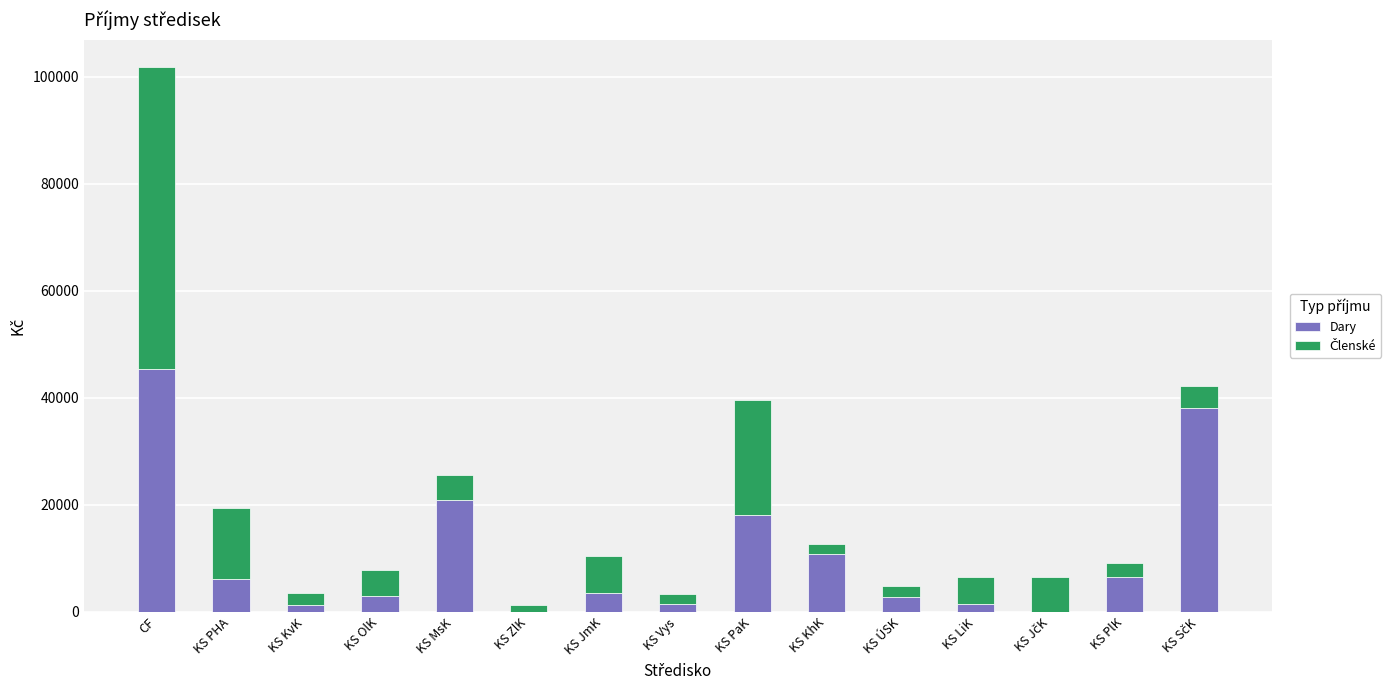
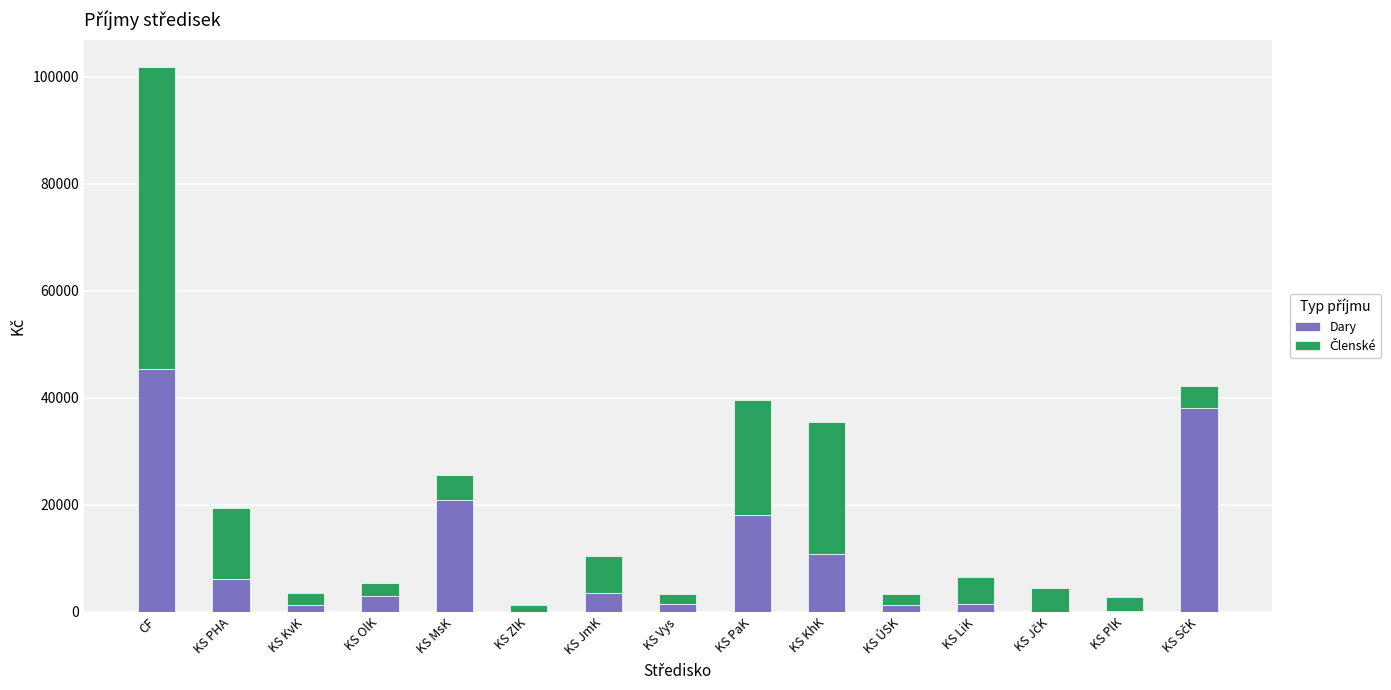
  {
    "Dary": {
      "CF": 45000,
      "KS PHA": 6000,
      "KS KvK": 1000,
      "KS OlK": 3000,
      "KS MsK": 21000,
      "KS ZlK": 0,
      "KS JmK": 3000,
      "KS Vys": 2000,
      "KS PaK": 18000,
      "KS KhK": 11000,
-     "KS ÚSK": 3000,
+     "KS ÚSK": 1000,
      "KS LiK": 2000,
      "KS JčK": 0,
-     "KS PlK": 7000,
+     "KS PlK": 0,
      "KS SčK": 38000
    },
    "Členské": {
      "CF": 56000,
      "KS PHA": 13000,
      "KS KvK": 2000,
-     "KS OlK": 5000,
+     "KS OlK": 2000,
      "KS MsK": 5000,
      "KS ZlK": 1000,
      "KS JmK": 7000,
      "KS Vys": 2000,
      "KS PaK": 21000,
-     "KS KhK": 2000,
+     "KS KhK": 25000,
      "KS ÚSK": 2000,
      "KS LiK": 5000,
-     "KS JčK": 7000,
+     "KS JčK": 5000,
      "KS PlK": 3000,
      "KS SčK": 4000
    }
  }
